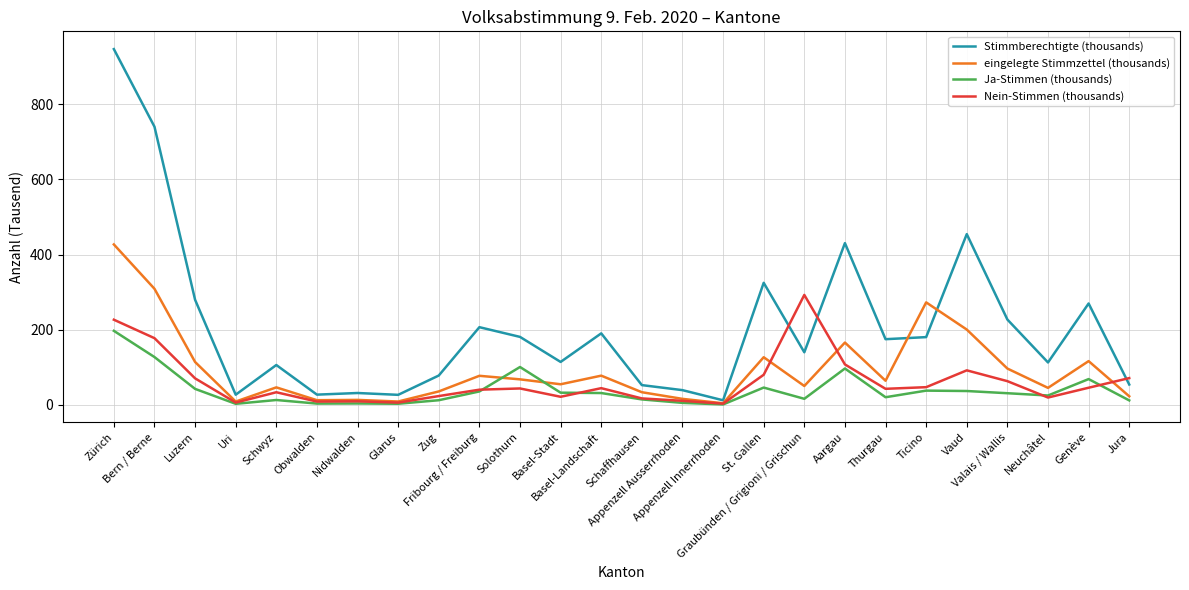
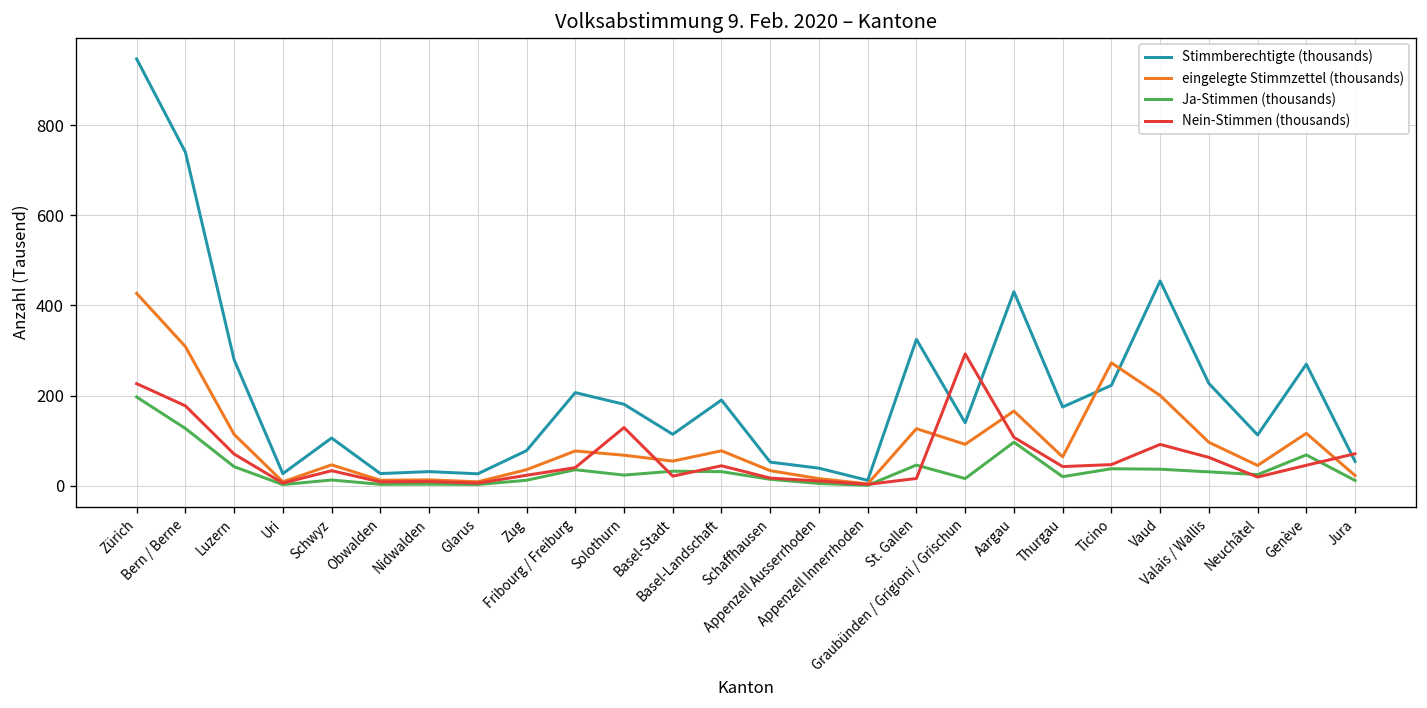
  {
    "Stimmberechtigte (thousands)": {
      "Zürich": 950,
      "Bern / Berne": 740,
      "Luzern": 280,
      "Uri": 30,
      "Schwyz": 110,
      "Obwalden": 30,
      "Nidwalden": 30,
      "Glarus": 30,
      "Zug": 80,
      "Fribourg / Freiburg": 210,
      "Solothurn": 180,
      "Basel-Stadt": 110,
      "Basel-Landschaft": 190,
      "Schaffhausen": 50,
      "Appenzell Ausserrhoden": 40,
      "Appenzell Innerrhoden": 10,
      "St. Gallen": 320,
      "Graubünden / Grigioni / Grischun": 140,
      "Aargau": 430,
      "Thurgau": 170,
-     "Ticino": 180,
+     "Ticino": 220,
      "Vaud": 450,
      "Valais / Wallis": 230,
      "Neuchâtel": 110,
      "Genève": 270,
      "Jura": 50
    },
    "eingelegte Stimmzettel (thousands)": {
      "Zürich": 430,
      "Bern / Berne": 310,
      "Luzern": 110,
      "Schwyz": 50,
      "Zug": 40,
      "Fribourg / Freiburg": 80,
      "Solothurn": 70,
      "Basel-Stadt": 50,
      "Basel-Landschaft": 80,
      "Schaffhausen": 30,
      "St. Gallen": 130,
-     "Graubünden / Grigioni / Grischun": 50,
+     "Graubünden / Grigioni / Grischun": 90,
      "Aargau": 170,
      "Thurgau": 60,
      "Ticino": 270,
      "Vaud": 200,
      "Valais / Wallis": 100,
      "Neuchâtel": 50,
      "Genève": 120,
      "Jura": 20
    },
    "Ja-Stimmen (thousands)": {
      "Zürich": 200,
      "Bern / Berne": 130,
      "Luzern": 40,
      "Schwyz": 10,
      "Zug": 10,
-     "Solothurn": 100,
+     "Solothurn": 20,
      "Basel-Stadt": 30,
      "Basel-Landschaft": 30,
      "St. Gallen": 50,
      "Graubünden / Grigioni / Grischun": 20,
      "Aargau": 100,
      "Thurgau": 20,
      "Ticino": 40,
      "Vaud": 40,
      "Valais / Wallis": 30,
      "Genève": 70,
      "Jura": 10
    },
    "Nein-Stimmen (thousands)": {
      "Zürich": 230,
      "Bern / Berne": 180,
      "Luzern": 70,
      "Schwyz": 30,
      "Zug": 20,
-     "Solothurn": 40,
+     "Solothurn": 130,
      "Basel-Stadt": 20,
      "Basel-Landschaft": 40,
-     "St. Gallen": 80,
+     "St. Gallen": 20,
      "Graubünden / Grigioni / Grischun": 290,
      "Aargau": 110,
      "Thurgau": 40,
      "Ticino": 50,
      "Vaud": 90,
      "Valais / Wallis": 60,
      "Genève": 50,
      "Jura": 70
    }
  }
